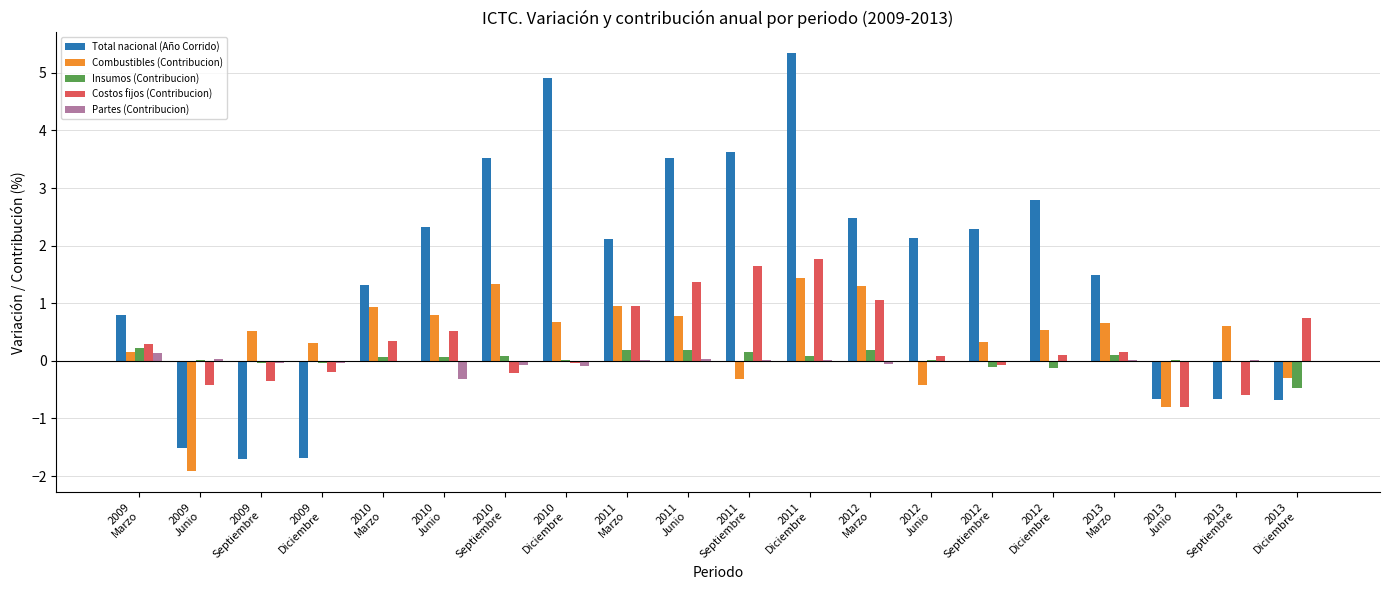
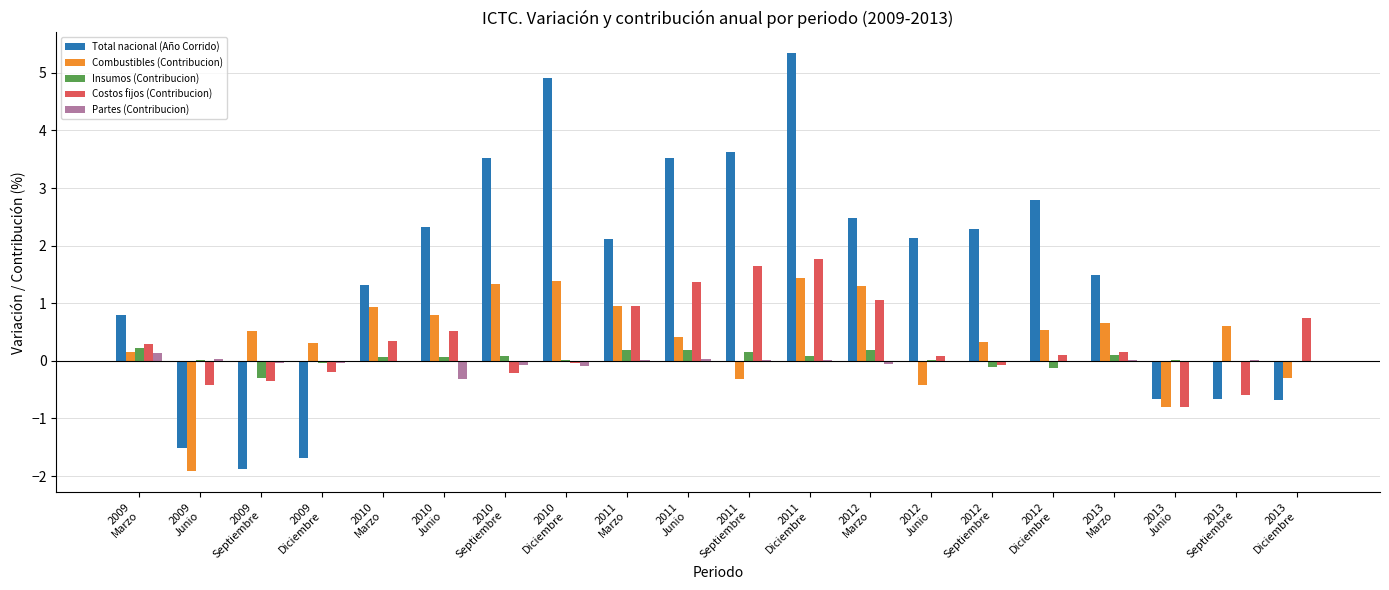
  {
    "Total nacional (Año Corrido)": {
      "2009 Marzo": 0.8,
      "2009 Junio": -1.5,
-     "2009 Septiembre": -1.7,
+     "2009 Septiembre": -1.9,
      "2009 Diciembre": -1.7,
      "2010 Marzo": 1.3,
      "2010 Junio": 2.3,
      "2010 Septiembre": 3.5,
      "2010 Diciembre": 4.9,
      "2011 Marzo": 2.1,
      "2011 Junio": 3.5,
      "2011 Septiembre": 3.6,
      "2011 Diciembre": 5.3,
      "2012 Marzo": 2.5,
      "2012 Junio": 2.1,
      "2012 Septiembre": 2.3,
      "2012 Diciembre": 2.8,
      "2013 Marzo": 1.5,
      "2013 Junio": -0.7,
      "2013 Septiembre": -0.7,
      "2013 Diciembre": -0.7
    },
    "Combustibles (Contribucion)": {
      "2009 Marzo": 0.2,
      "2009 Junio": -1.9,
      "2009 Septiembre": 0.5,
      "2009 Diciembre": 0.3,
      "2010 Marzo": 0.9,
      "2010 Junio": 0.8,
      "2010 Septiembre": 1.3,
-     "2010 Diciembre": 0.7,
+     "2010 Diciembre": 1.4,
      "2011 Marzo": 1.0,
-     "2011 Junio": 0.8,
+     "2011 Junio": 0.4,
      "2011 Septiembre": -0.3,
      "2011 Diciembre": 1.4,
      "2012 Marzo": 1.3,
      "2012 Junio": -0.4,
      "2012 Septiembre": 0.3,
      "2012 Diciembre": 0.5,
      "2013 Marzo": 0.7,
      "2013 Junio": -0.8,
      "2013 Septiembre": 0.6,
      "2013 Diciembre": -0.3
    },
    "Insumos (Contribucion)": {
      "2009 Marzo": 0.2,
-     "2009 Septiembre": 0.0,
+     "2009 Septiembre": -0.3,
      "2010 Marzo": 0.1,
      "2010 Junio": 0.1,
      "2010 Septiembre": 0.1,
      "2011 Marzo": 0.2,
      "2011 Junio": 0.2,
      "2011 Septiembre": 0.2,
      "2011 Diciembre": 0.1,
      "2012 Marzo": 0.2,
      "2012 Septiembre": -0.1,
      "2012 Diciembre": -0.1,
      "2013 Marzo": 0.1,
-     "2013 Diciembre": -0.5
+     "2013 Diciembre": 0.0
    },
    "Costos fijos (Contribucion)": {
      "2009 Marzo": 0.3,
      "2009 Junio": -0.4,
      "2009 Septiembre": -0.4,
      "2009 Diciembre": -0.2,
      "2010 Marzo": 0.3,
      "2010 Junio": 0.5,
      "2010 Septiembre": -0.2,
      "2011 Marzo": 1.0,
      "2011 Junio": 1.4,
      "2011 Septiembre": 1.6,
      "2011 Diciembre": 1.8,
      "2012 Marzo": 1.1,
      "2012 Junio": 0.1,
      "2012 Septiembre": -0.1,
      "2012 Diciembre": 0.1,
      "2013 Marzo": 0.2,
      "2013 Junio": -0.8,
      "2013 Septiembre": -0.6,
      "2013 Diciembre": 0.7
    },
    "Partes (Contribucion)": {
      "2009 Marzo": 0.1,
      "2010 Junio": -0.3,
      "2010 Septiembre": -0.1,
      "2010 Diciembre": -0.1,
      "2012 Marzo": -0.1,
      "2013 Junio": 0.0,
      "2013 Diciembre": 0.0
    }
  }
